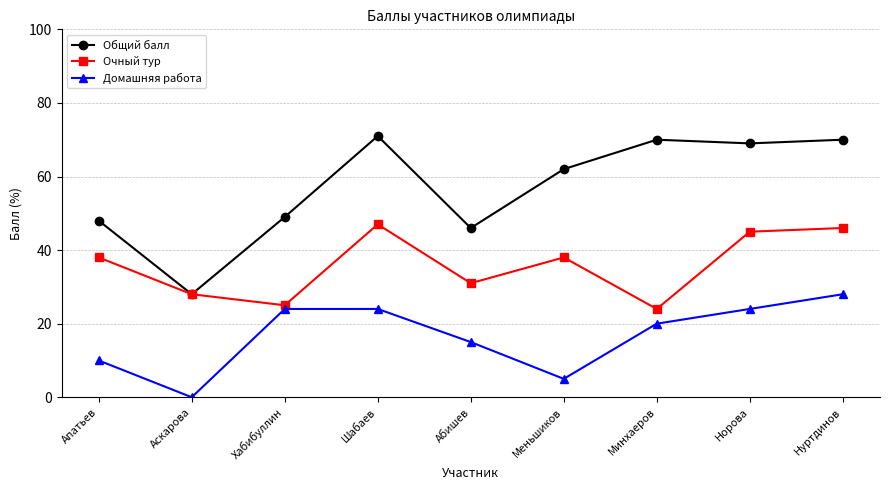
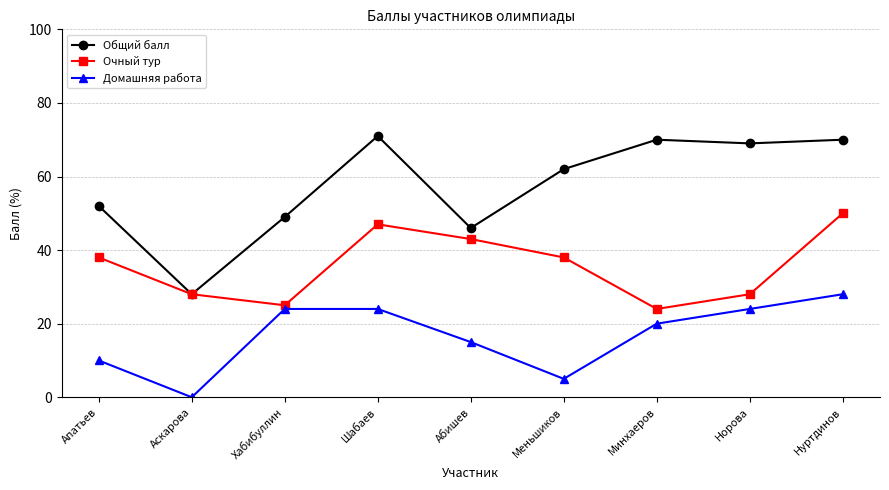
  {
    "Общий балл": {
-     "Апатьев": 48,
+     "Апатьев": 52,
      "Хабибуллин": 49,
      "Шабаев": 71,
      "Абишев": 46,
      "Меньшиков": 62,
      "Минхаеров": 70,
      "Норова": 69,
      "Нуртдинов": 70
    },
    "Очный тур": {
      "Апатьев": 38,
      "Хабибуллин": 25,
      "Шабаев": 47,
-     "Абишев": 31,
+     "Абишев": 43,
      "Меньшиков": 38,
      "Минхаеров": 24,
-     "Норова": 45,
-     "Нуртдинов": 46
+     "Норова": 28,
+     "Нуртдинов": 50
    },
    "Домашняя работа": {
      "Апатьев": 10,
      "Аскарова": 0,
      "Хабибуллин": 24,
      "Шабаев": 24,
      "Абишев": 15,
      "Меньшиков": 5,
      "Минхаеров": 20,
      "Норова": 24,
      "Нуртдинов": 28
    }
  }
